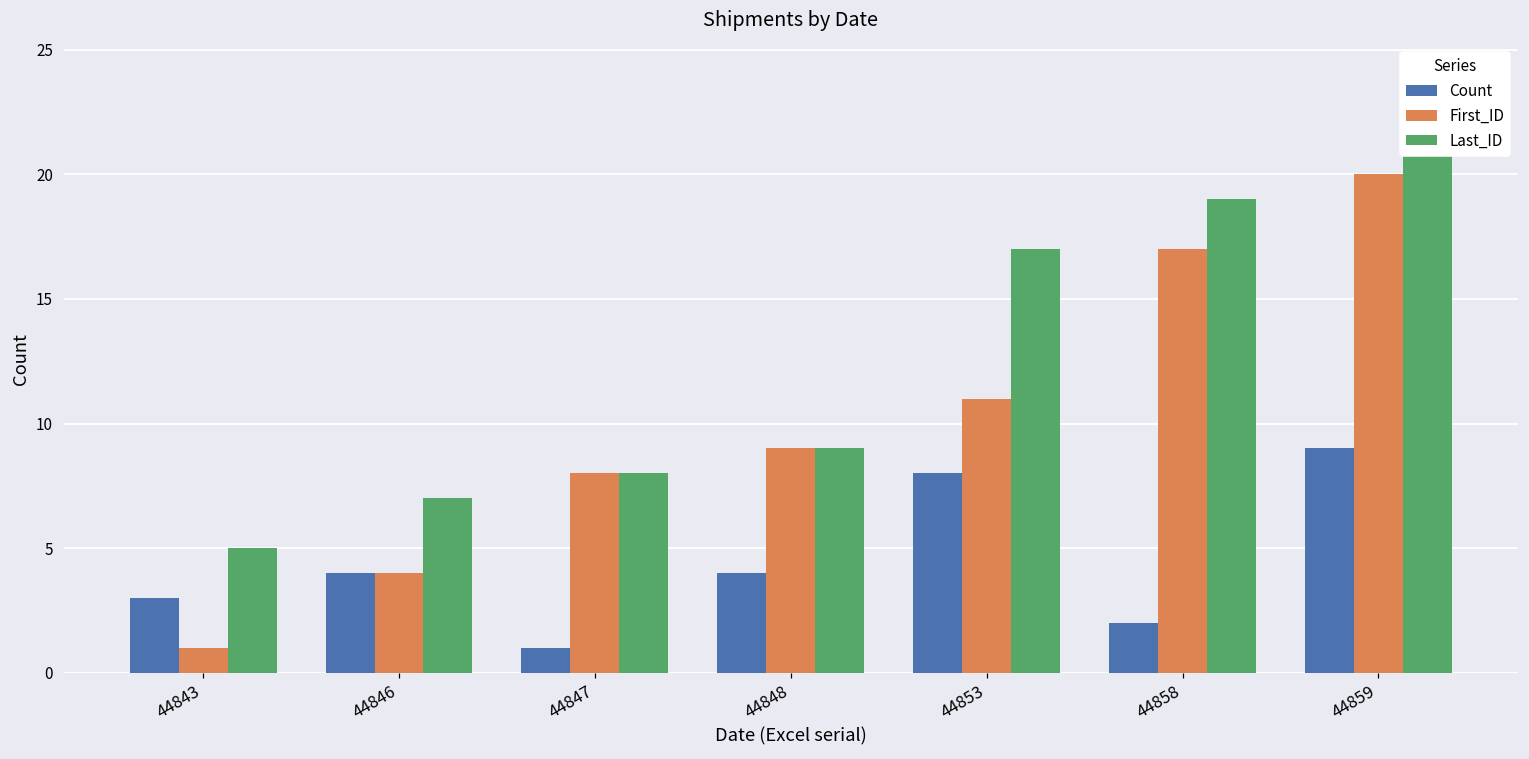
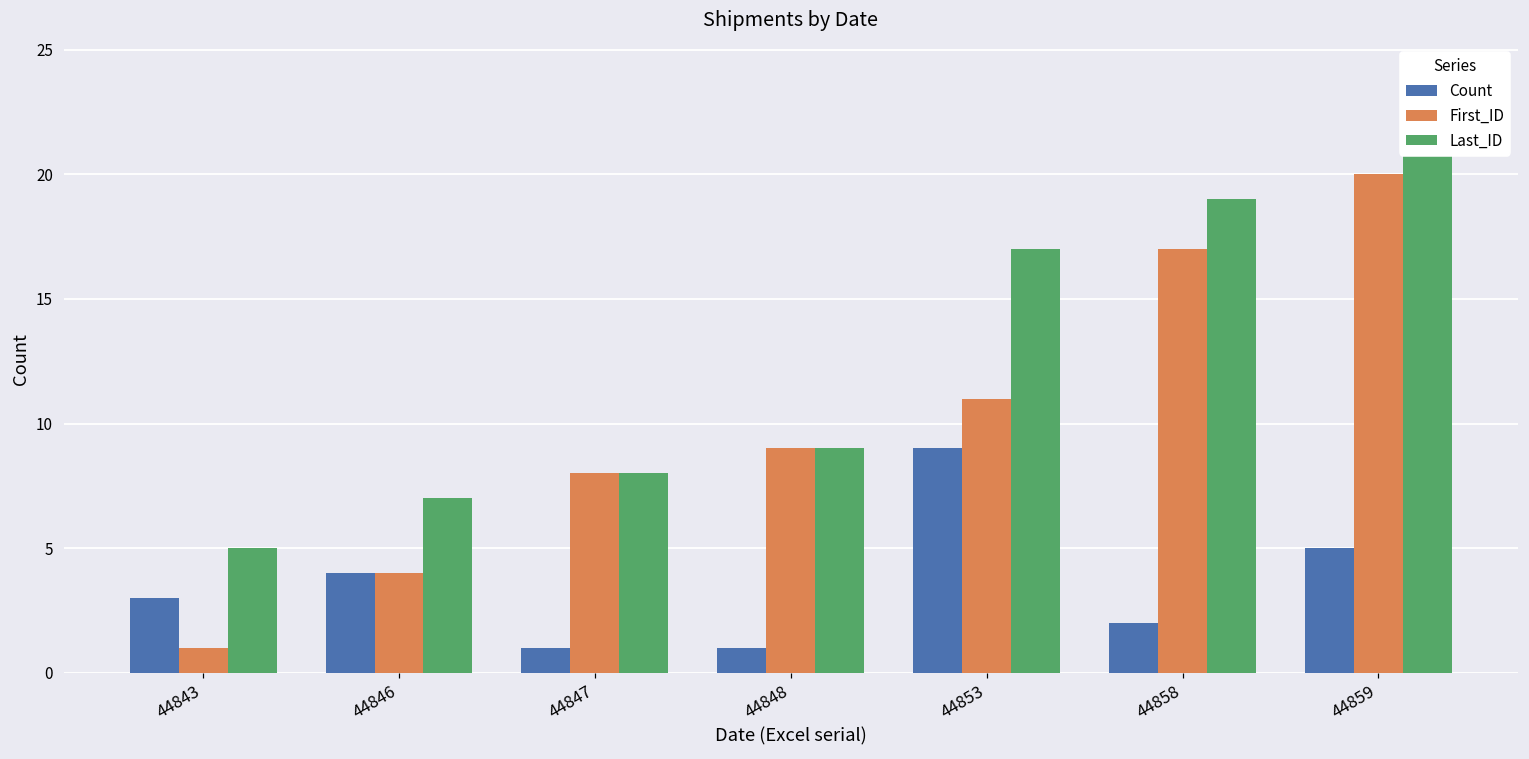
  {
    "Count": {
      "44843": 3,
      "44846": 4,
      "44847": 1,
-     "44848": 4,
-     "44853": 8,
+     "44848": 1,
+     "44853": 9,
      "44858": 2,
-     "44859": 9
+     "44859": 5
    },
    "First_ID": {
      "44843": 1,
      "44846": 4,
      "44847": 8,
      "44848": 9,
      "44853": 11,
      "44858": 17,
      "44859": 20
    },
    "Last_ID": {
      "44843": 5,
      "44846": 7,
      "44847": 8,
      "44848": 9,
      "44853": 17,
      "44858": 19
    }
  }
